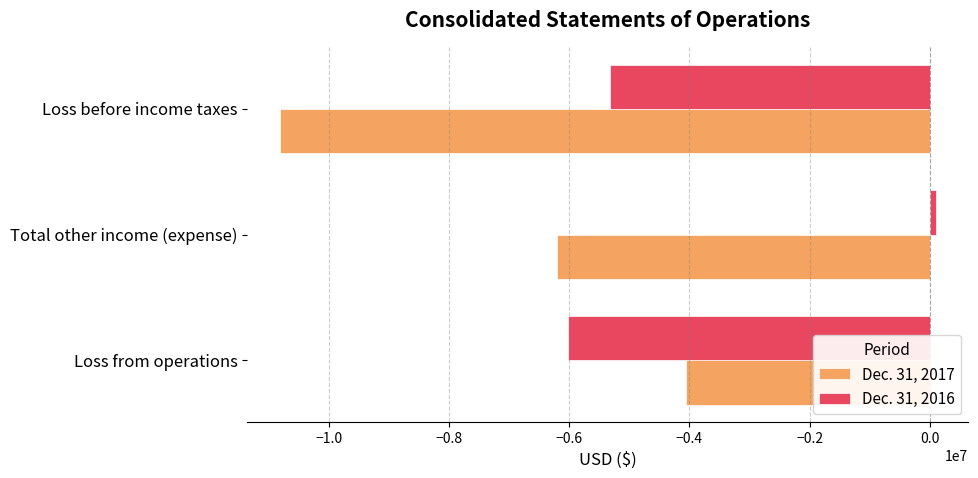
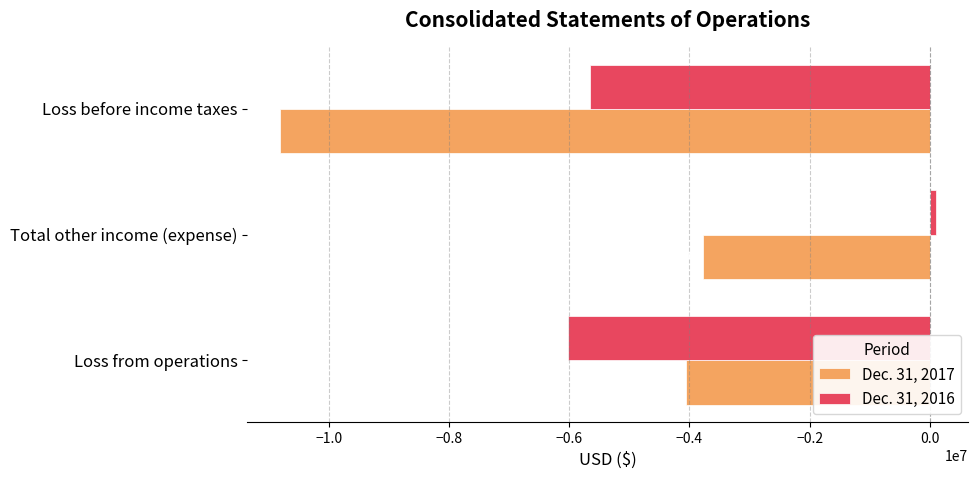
  {
    "Dec. 31, 2017": {
      "Loss before income taxes": -10800000,
-     "Total other income (expense)": -6200000,
+     "Total other income (expense)": -3800000,
      "Loss from operations": -4000000
    },
    "Dec. 31, 2016": {
-     "Loss before income taxes": -5300000,
+     "Loss before income taxes": -5700000,
      "Total other income (expense)": 100000,
      "Loss from operations": -6000000
    }
  }
